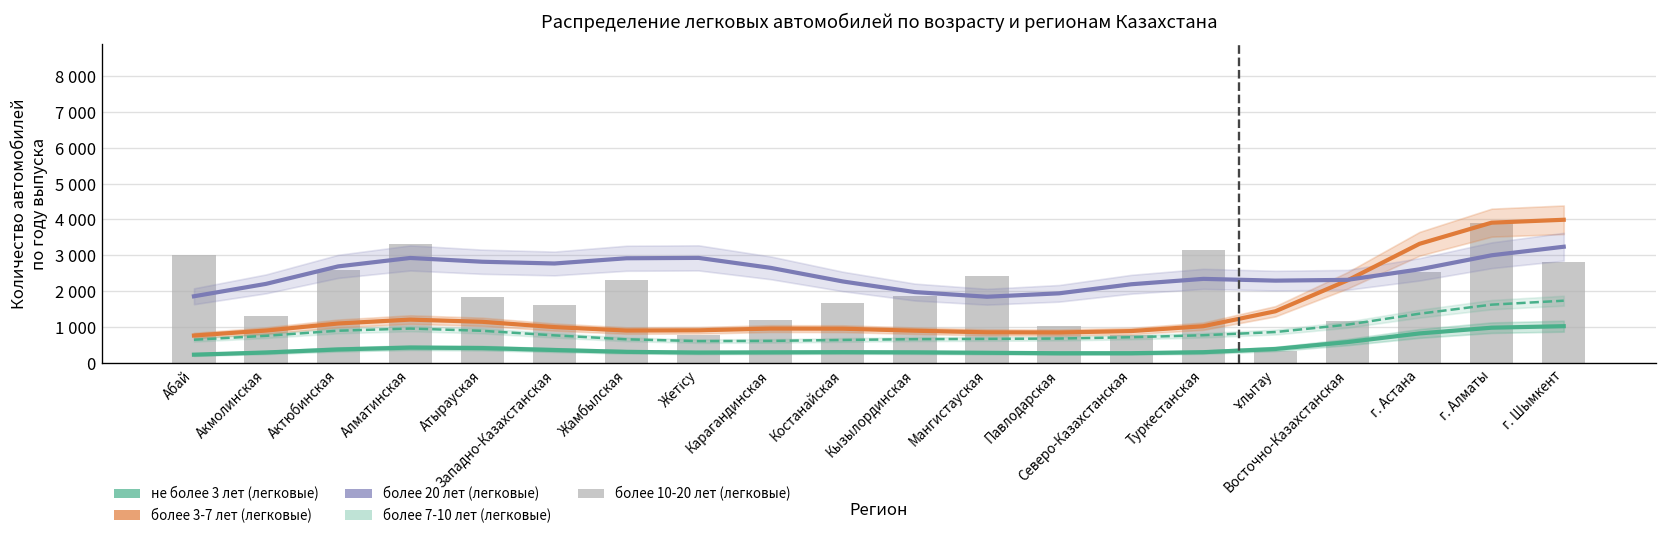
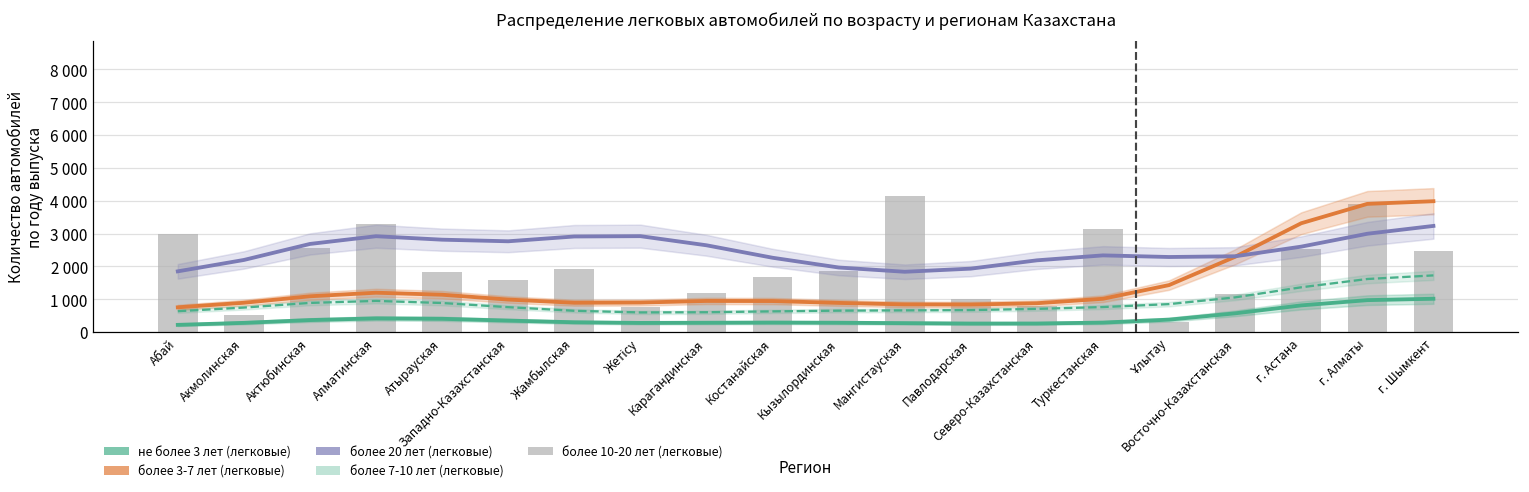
  {
    "более 10-20 лет (легковые)": {
      "Абай": 3000,
-     "Акмолинская": 1300,
+     "Акмолинская": 500,
      "Актюбинская": 2600,
      "Алматинская": 3300,
      "Атырауская": 1800,
      "Западно-Казахстанская": 1600,
-     "Жамбылская": 2300,
+     "Жамбылская": 1900,
      "Жетісу": 800,
      "Карагандинская": 1200,
      "Костанайская": 1700,
      "Кызылординская": 1900,
-     "Мангистауская": 2400,
+     "Мангистауская": 4100,
      "Павлодарская": 1000,
      "Северо-Казахстанская": 800,
      "Туркестанская": 3100,
      "Ұлытау": 300,
      "Восточно-Казахстанская": 1200,
      "г. Астана": 2500,
      "г. Алматы": 3900,
-     "г. Шымкент": 2800
+     "г. Шымкент": 2500
    }
  }
